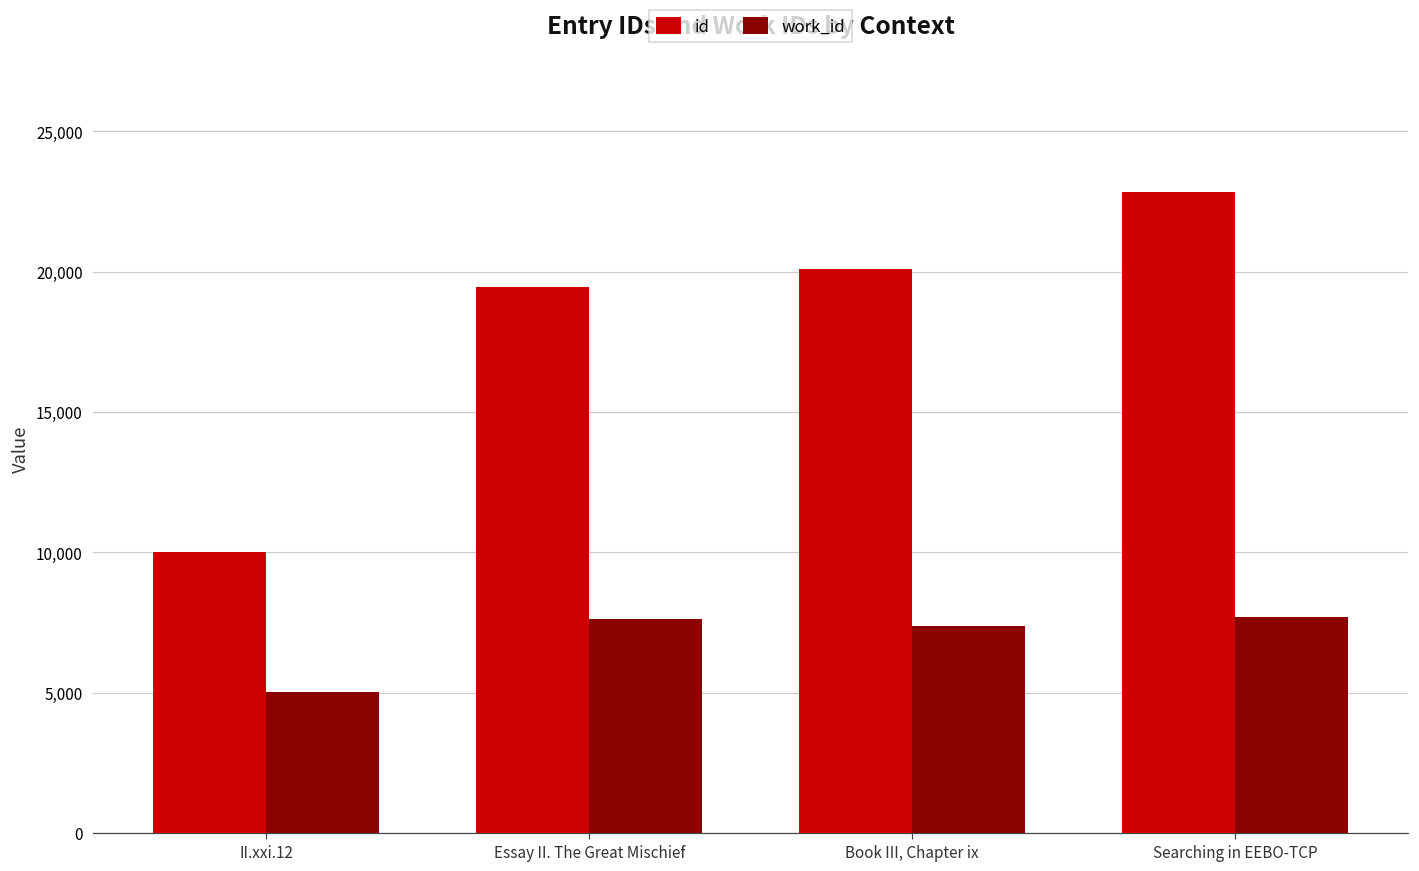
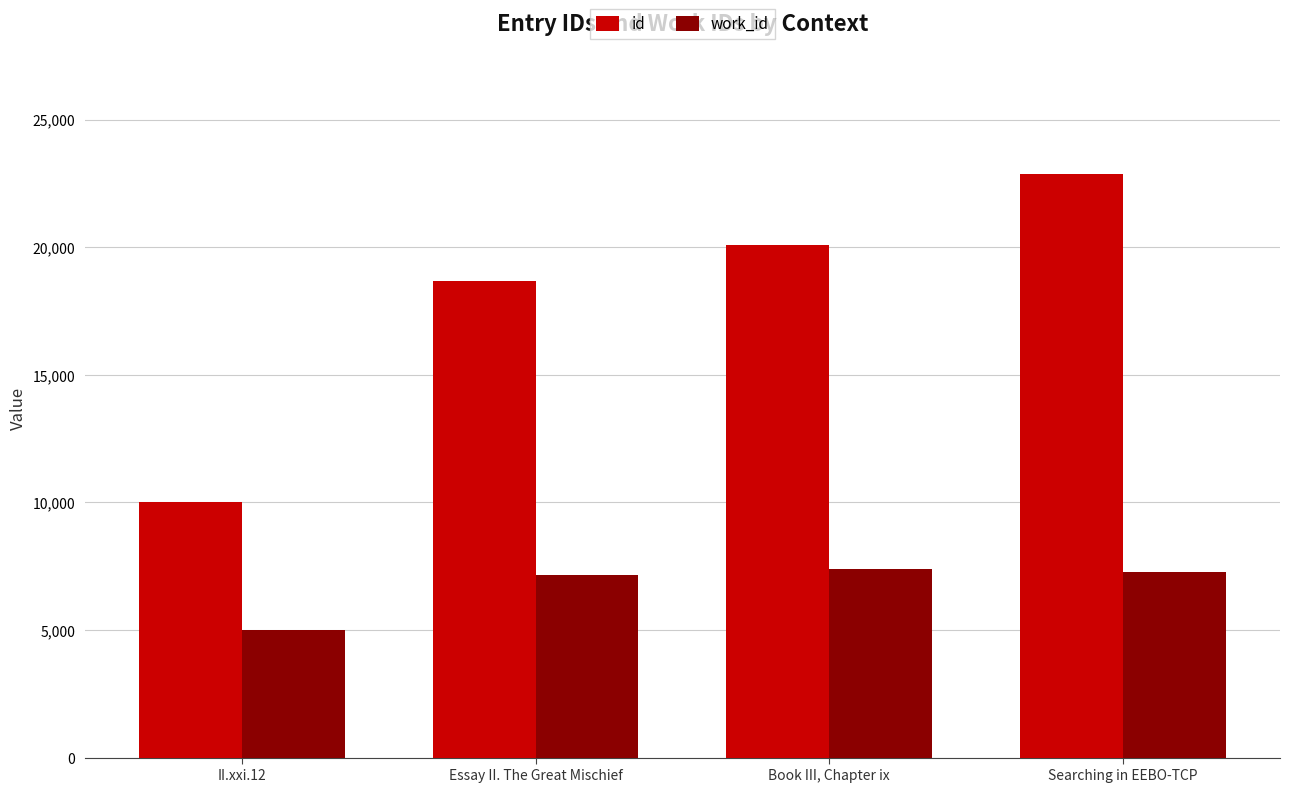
  {
    "id": {
      "II.xxi.12": "10,000",
-     "Essay II. The Great Mischief": "19,500",
+     "Essay II. The Great Mischief": "18,700",
      "Book III, Chapter ix": "20,100",
      "Searching in EEBO-TCP": "22,900"
    },
    "work_id": {
      "II.xxi.12": "5,000",
-     "Essay II. The Great Mischief": "7,600",
+     "Essay II. The Great Mischief": "7,200",
      "Book III, Chapter ix": "7,400",
-     "Searching in EEBO-TCP": "7,700"
+     "Searching in EEBO-TCP": "7,300"
    }
  }
